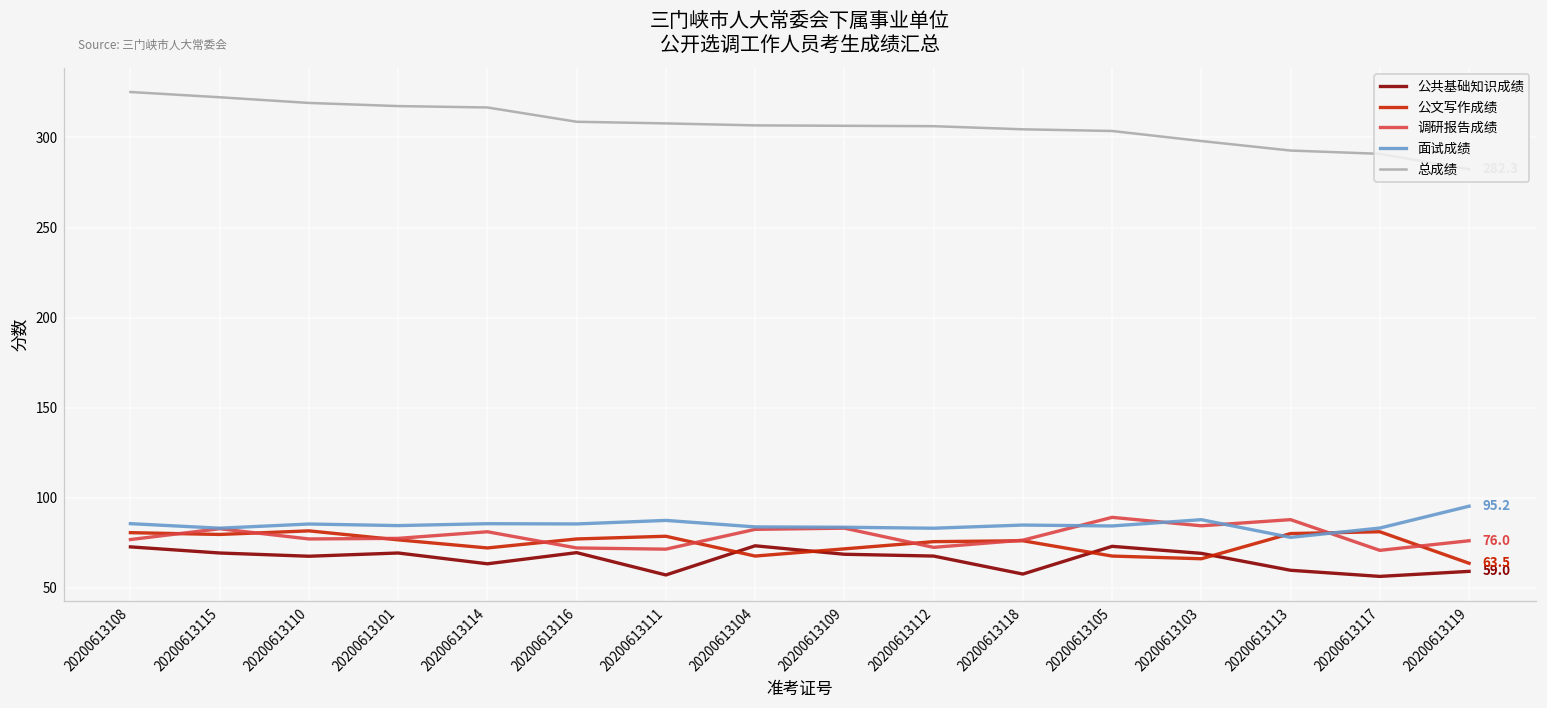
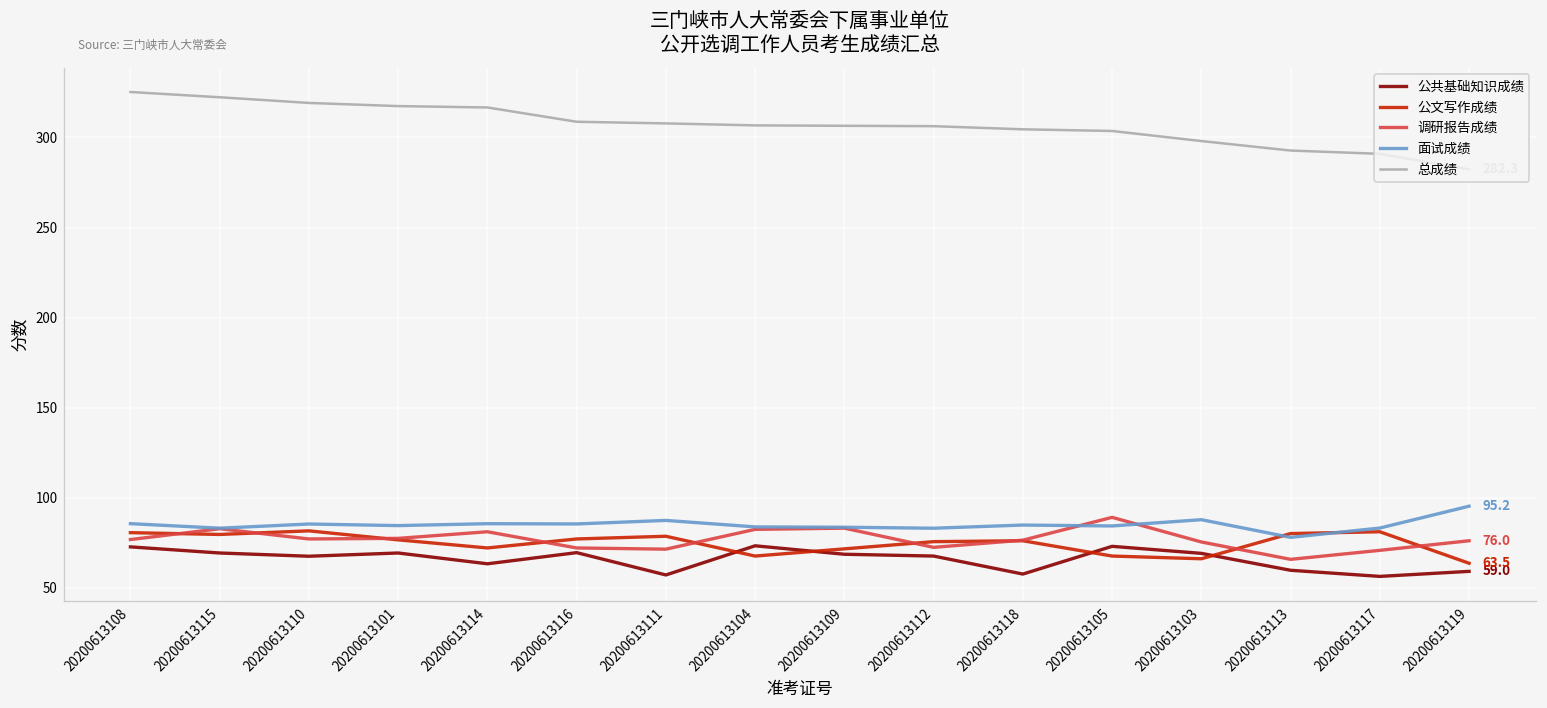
  {
    "公共基础知识成绩": {
      "20200613108": 73,
      "20200613115": 69,
      "20200613110": 67,
      "20200613101": 69,
      "20200613114": 63,
      "20200613116": 69,
      "20200613111": 57,
      "20200613104": 73,
      "20200613109": 69,
      "20200613112": 68,
      "20200613118": 58,
      "20200613105": 73,
      "20200613103": 69,
      "20200613113": 60,
      "20200613117": 56
    },
    "公文写作成绩": {
      "20200613108": 81,
      "20200613115": 80,
      "20200613110": 82,
      "20200613114": 72,
      "20200613116": 77,
      "20200613111": 79,
      "20200613104": 68,
      "20200613109": 72,
      "20200613112": 76,
      "20200613105": 68,
      "20200613103": 66,
      "20200613113": 80,
      "20200613117": 81
    },
    "调研报告成绩": {
      "20200613108": 77,
      "20200613110": 77,
      "20200613114": 81,
      "20200613116": 72,
      "20200613111": 71,
      "20200613112": 72,
      "20200613105": 89,
-     "20200613103": 84,
-     "20200613113": 88,
+     "20200613103": 75,
+     "20200613113": 66,
      "20200613117": 71
    },
    "面试成绩": {
      "20200613119": 95.2
    },
    "总成绩": {
      "20200613108": 325,
      "20200613115": 322,
      "20200613110": 319,
      "20200613101": 317,
      "20200613114": 317,
      "20200613116": 309,
      "20200613111": 308,
      "20200613104": 307,
      "20200613109": 307,
      "20200613112": 306,
      "20200613118": 305,
      "20200613105": 304,
      "20200613103": 298,
      "20200613113": 293
    }
  }
